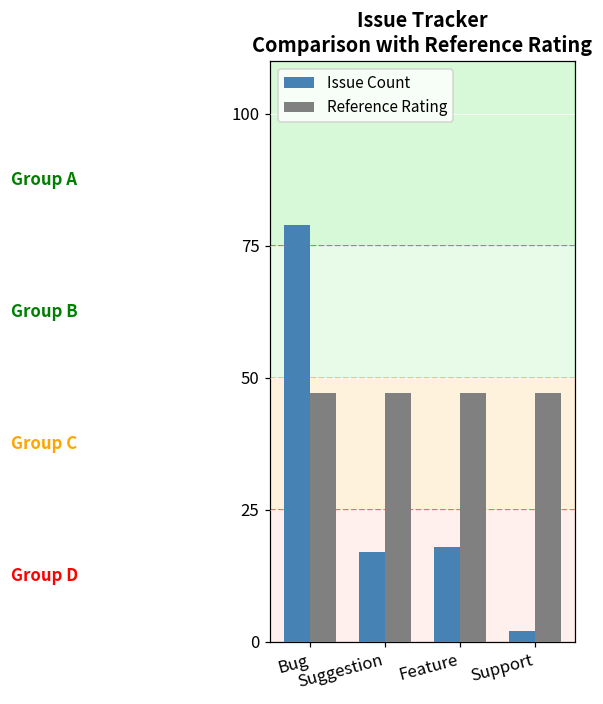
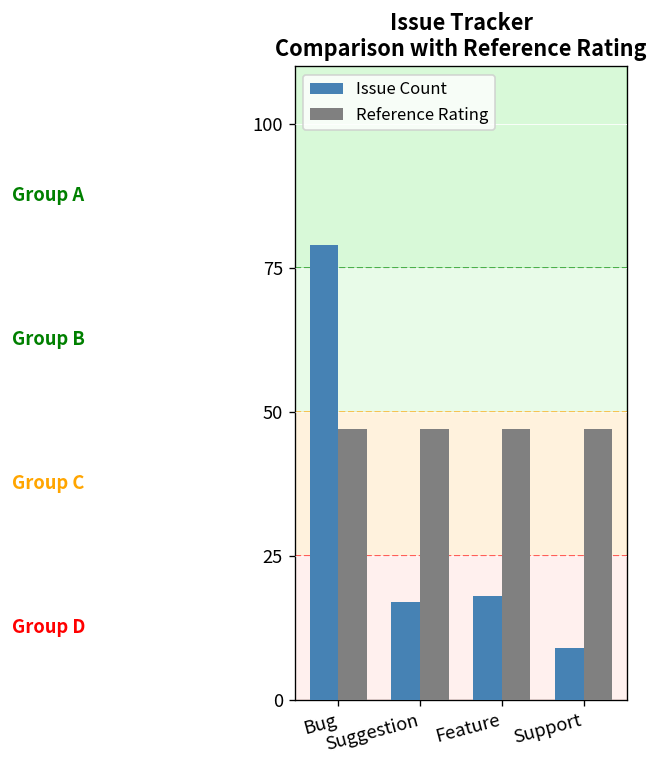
  {
    "Issue Count": {
      "Bug": 79,
      "Suggestion": 17,
      "Feature": 18,
-     "Support": 2
+     "Support": 9
    },
    "Reference Rating": {
      "Bug": 47,
      "Suggestion": 47,
      "Feature": 47,
      "Support": 47
    }
  }
